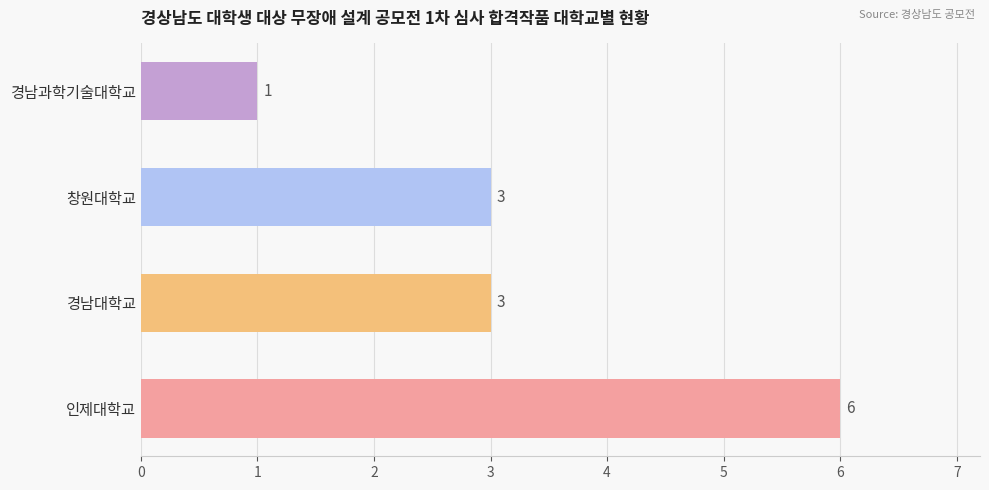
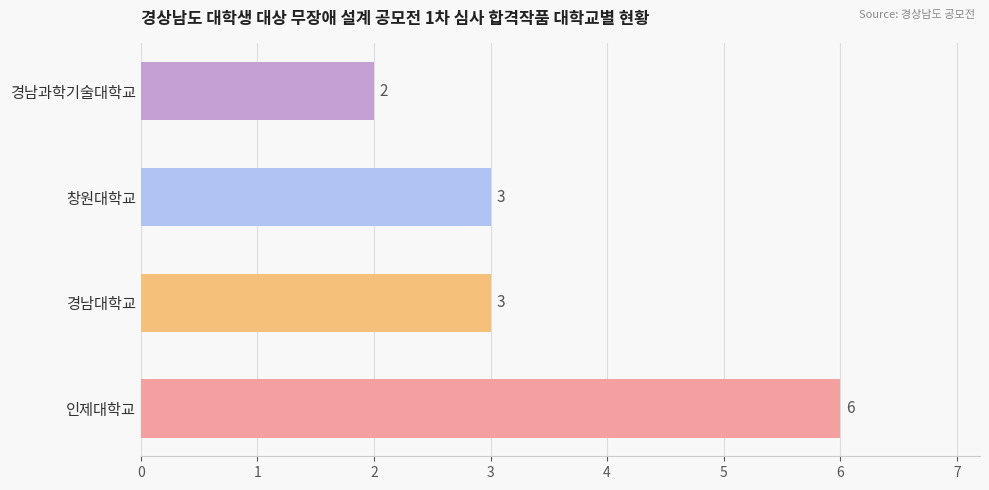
  {
-   "경남과학기술대학교": 1,
+   "경남과학기술대학교": 2,
    "창원대학교": 3,
    "경남대학교": 3,
    "인제대학교": 6
  }
